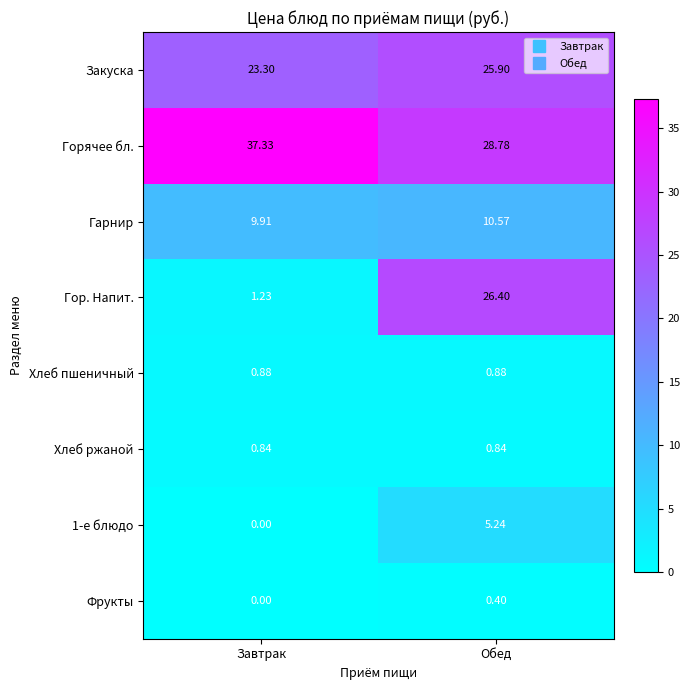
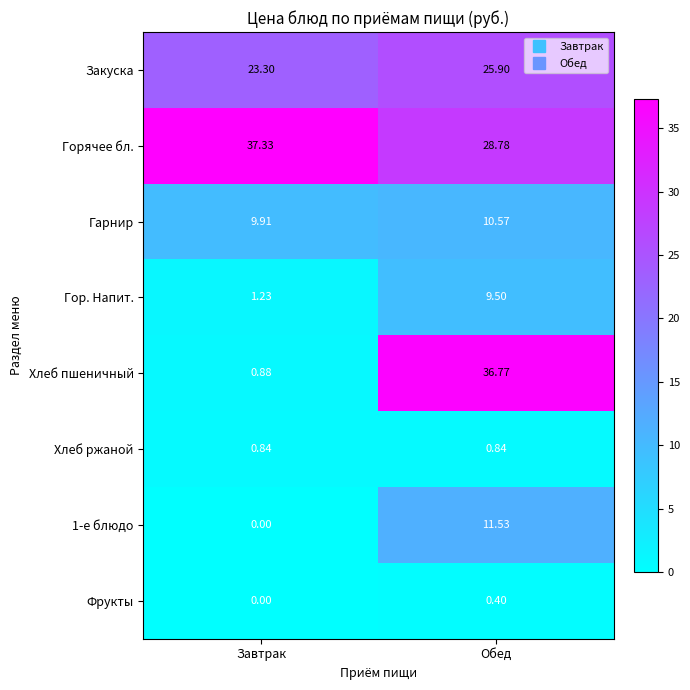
  {
    "Закуска": {
      "Завтрак": 23.30,
      "Обед": 25.90
    },
    "Горячее бл.": {
      "Завтрак": 37.33,
      "Обед": 28.78
    },
    "Гарнир": {
      "Завтрак": 9.91,
      "Обед": 10.57
    },
    "Гор. Напит.": {
      "Завтрак": 1.23,
-     "Обед": 26.40
+     "Обед": 9.50
    },
    "Хлеб пшеничный": {
      "Завтрак": 0.88,
-     "Обед": 0.88
+     "Обед": 36.77
    },
    "Хлеб ржаной": {
      "Завтрак": 0.84,
      "Обед": 0.84
    },
    "1-е блюдо": {
      "Завтрак": 0.00,
-     "Обед": 5.24
+     "Обед": 11.53
    },
    "Фрукты": {
      "Завтрак": 0.00,
      "Обед": 0.40
    }
  }
